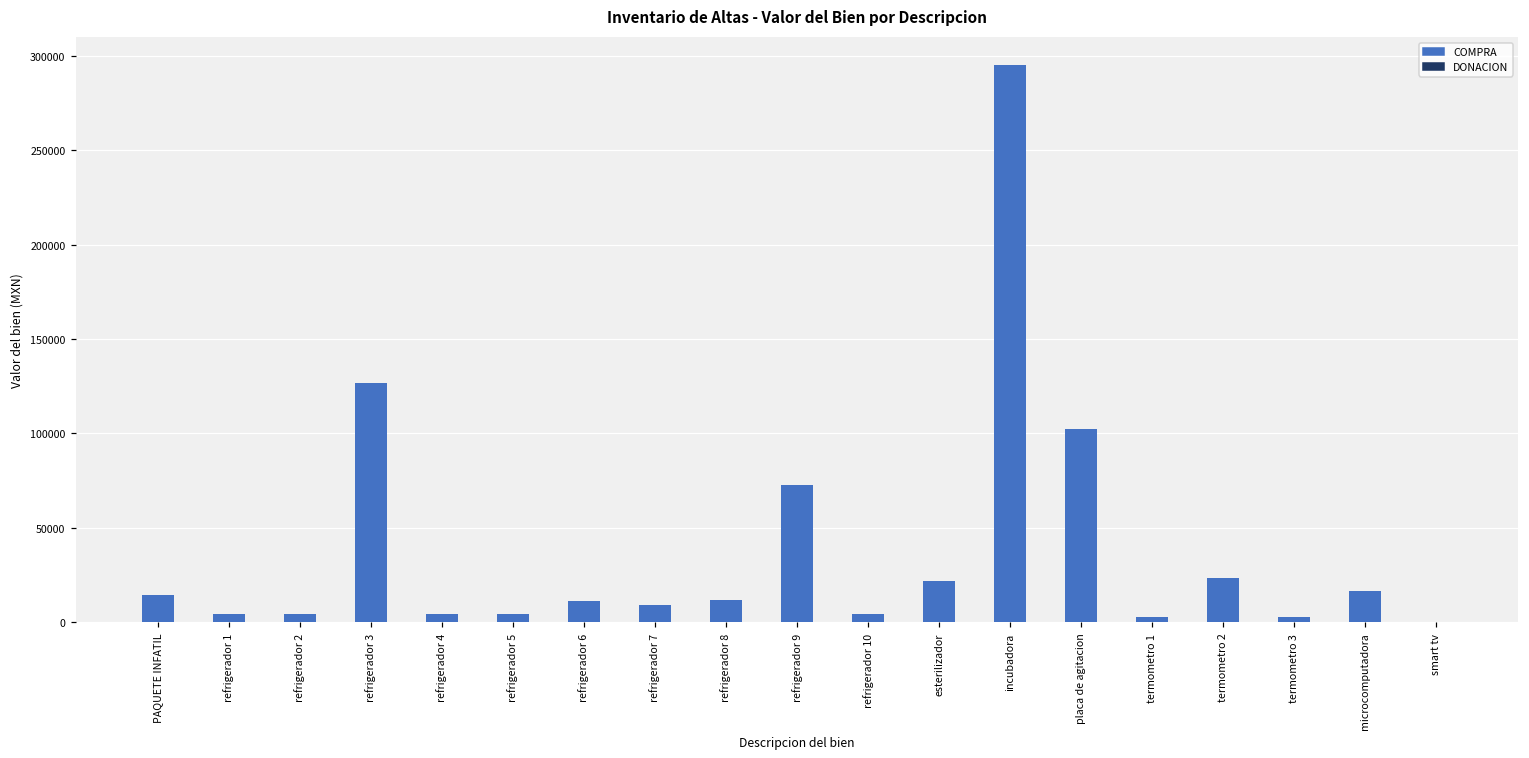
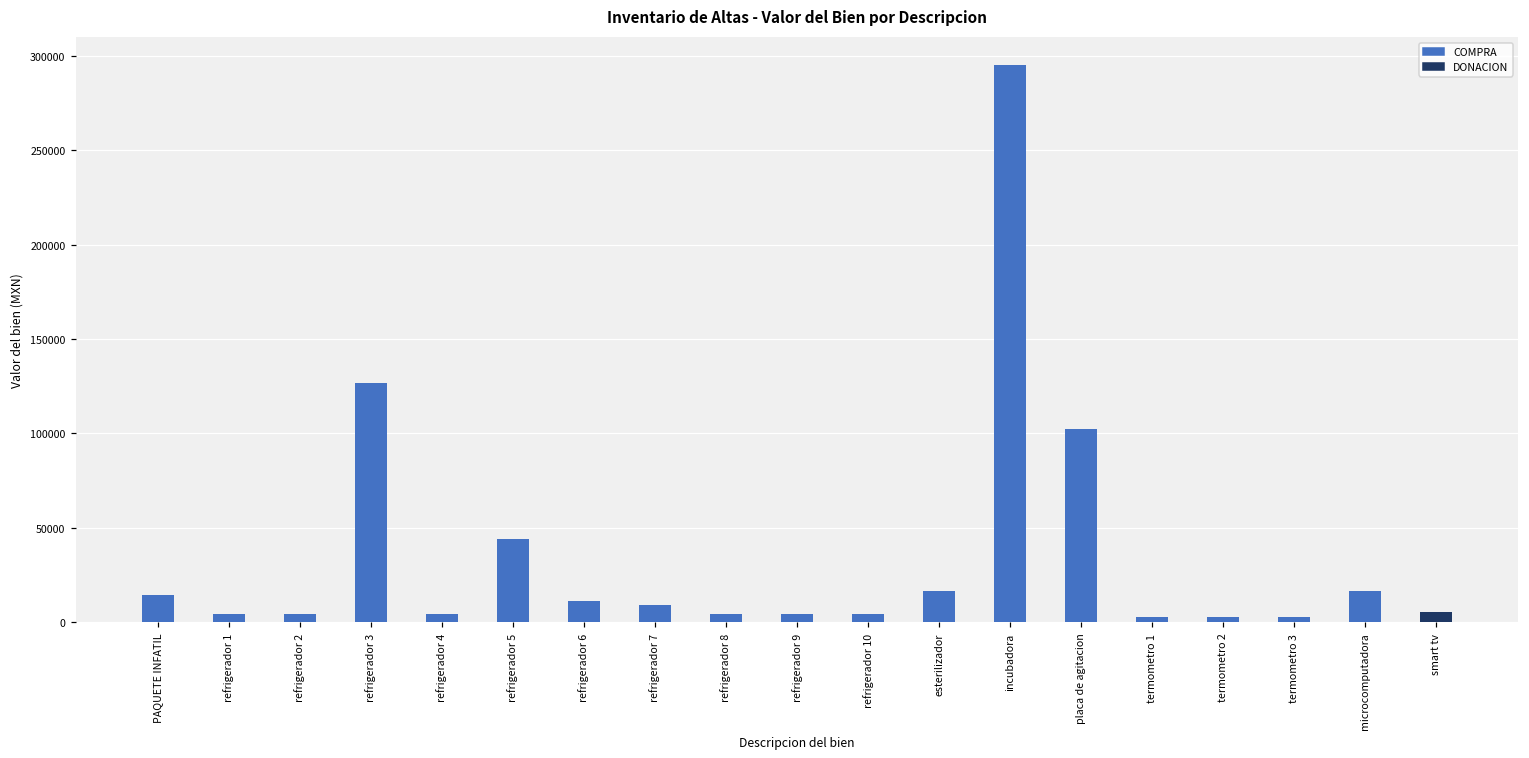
  {
    "PAQUETE INFATIL": 14000,
    "refrigerador 1": 4000,
    "refrigerador 2": 4000,
    "refrigerador 3": 127000,
    "refrigerador 4": 4000,
-   "refrigerador 5": 4000,
+   "refrigerador 5": 44000,
    "refrigerador 6": 11000,
    "refrigerador 7": 9000,
-   "refrigerador 8": 11000,
-   "refrigerador 9": 73000,
+   "refrigerador 8": 4000,
+   "refrigerador 9": 4000,
    "refrigerador 10": 4000,
-   "esterilizador": 22000,
+   "esterilizador": 17000,
    "incubadora": 295000,
    "placa de agitacion": 102000,
    "termometro 1": 2000,
-   "termometro 2": 23000,
+   "termometro 2": 2000,
    "termometro 3": 2000,
    "microcomputadora": 17000,
-   "smart tv": 0
+   "smart tv": 5000
  }
